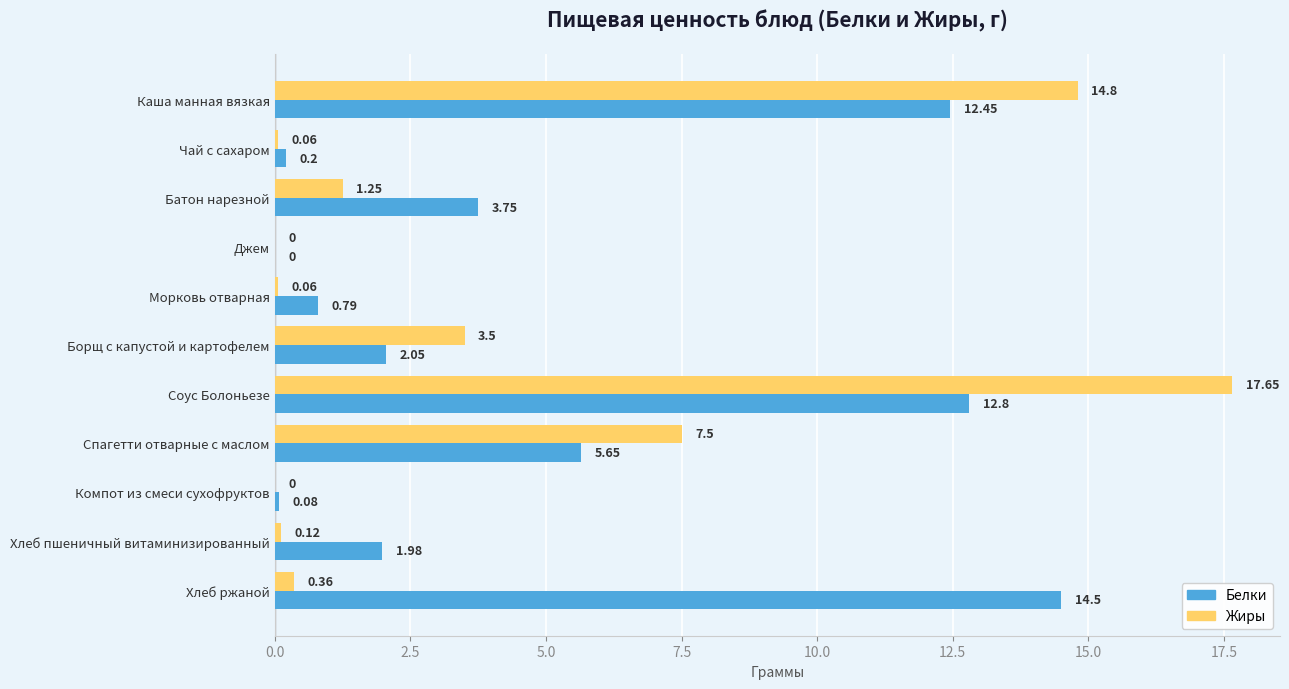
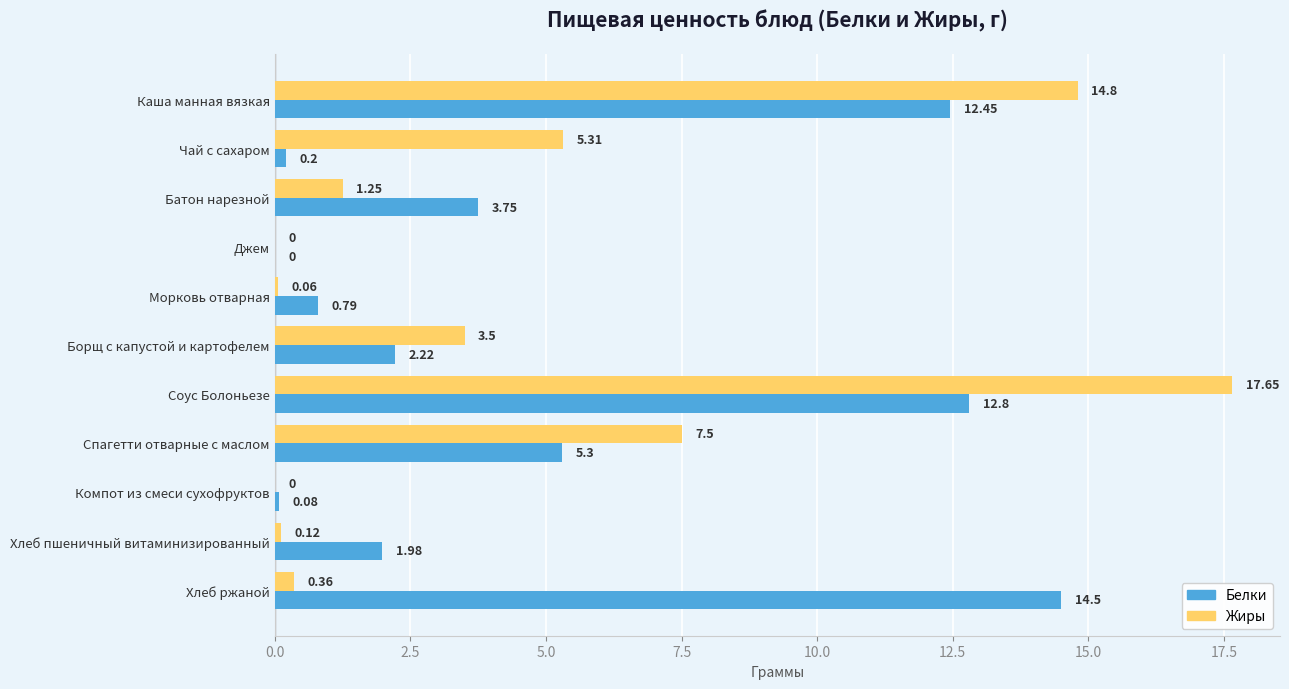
  {
    "Белки": {
      "Каша манная вязкая": 12.45,
      "Чай с сахаром": 0.2,
      "Батон нарезной": 3.75,
      "Джем": 0,
      "Морковь отварная": 0.79,
-     "Борщ с капустой и картофелем": 2.05,
+     "Борщ с капустой и картофелем": 2.22,
      "Соус Болоньезе": 12.8,
-     "Спагетти отварные с маслом": 5.65,
+     "Спагетти отварные с маслом": 5.3,
      "Компот из смеси сухофруктов": 0.08,
      "Хлеб пшеничный витаминизированный": 1.98,
      "Хлеб ржаной": 14.5
    },
    "Жиры": {
      "Каша манная вязкая": 14.8,
-     "Чай с сахаром": 0.06,
+     "Чай с сахаром": 5.31,
      "Батон нарезной": 1.25,
      "Джем": 0,
      "Морковь отварная": 0.06,
      "Борщ с капустой и картофелем": 3.5,
      "Соус Болоньезе": 17.65,
      "Спагетти отварные с маслом": 7.5,
      "Компот из смеси сухофруктов": 0,
      "Хлеб пшеничный витаминизированный": 0.12,
      "Хлеб ржаной": 0.36
    }
  }
